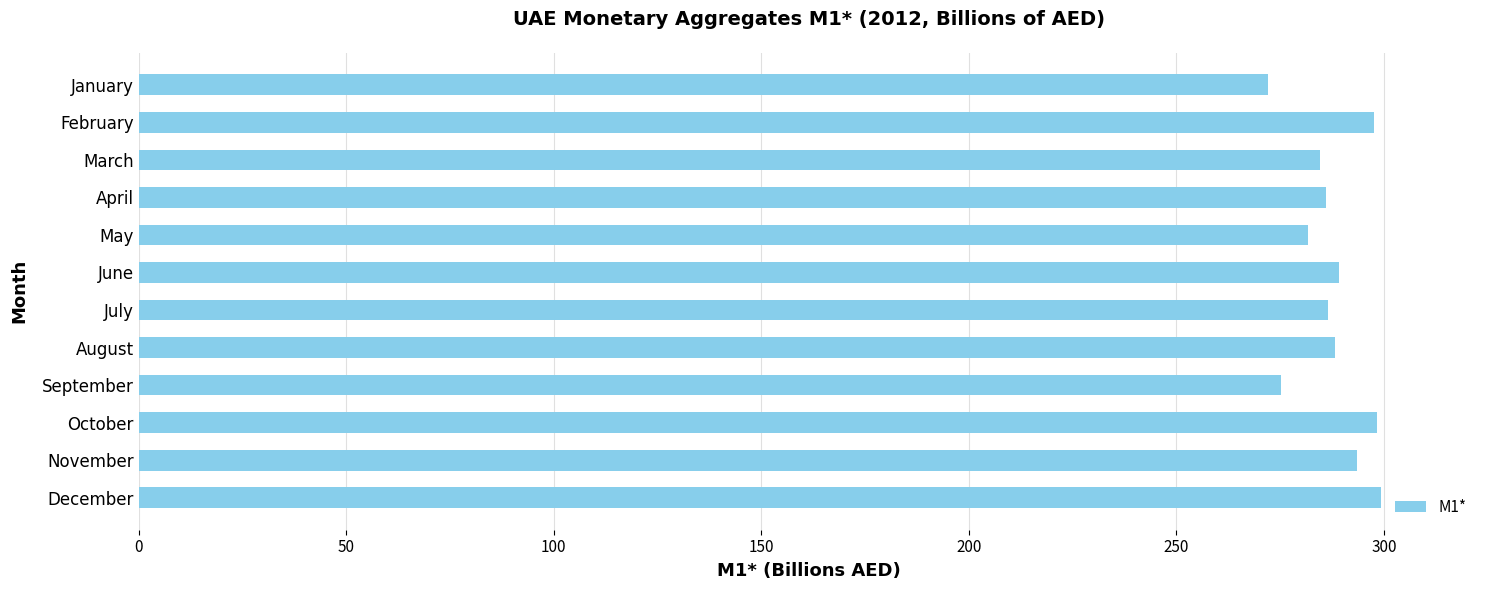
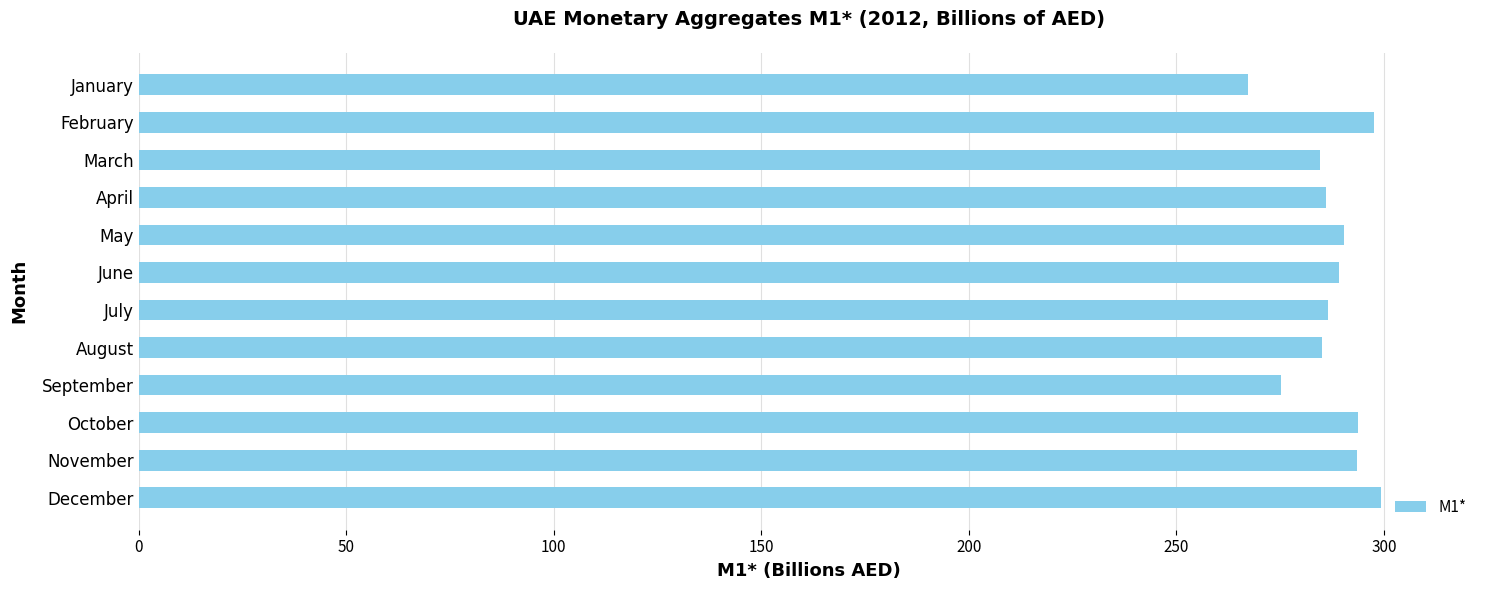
  {
-   "January": 272,
+   "January": 267,
    "February": 298,
    "March": 285,
    "April": 286,
-   "May": 282,
+   "May": 290,
    "June": 289,
    "July": 286,
-   "August": 288,
+   "August": 285,
    "September": 275,
-   "October": 298,
+   "October": 294,
    "November": 294,
    "December": 299
  }
